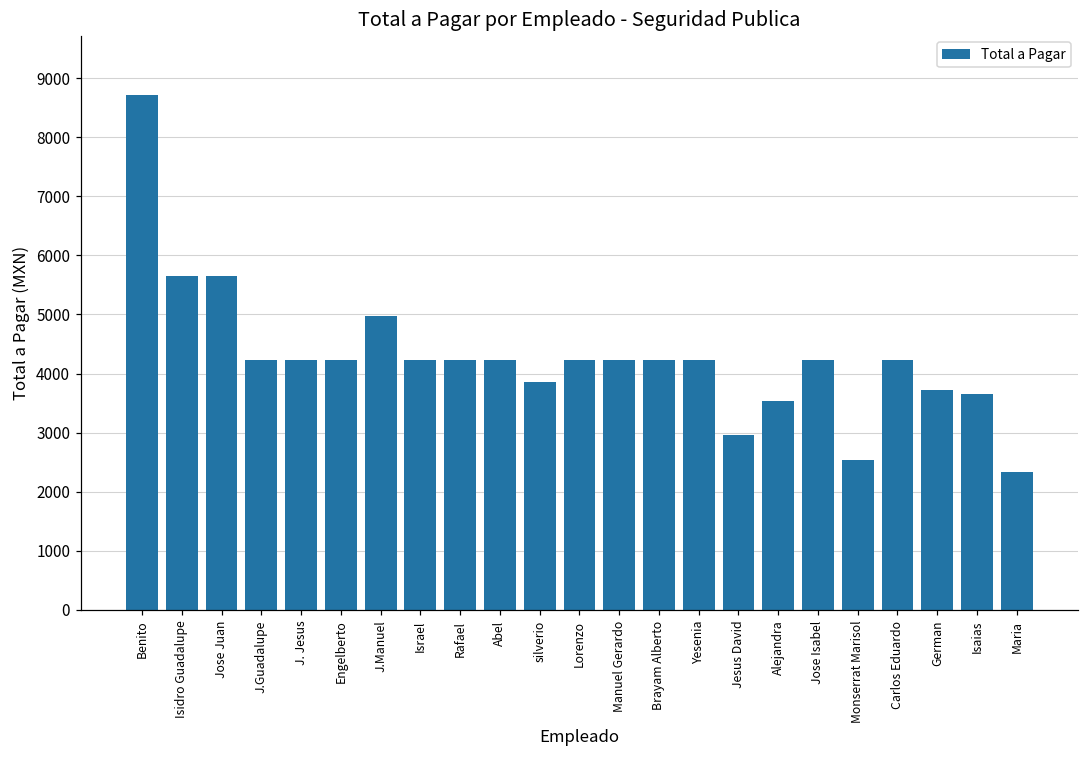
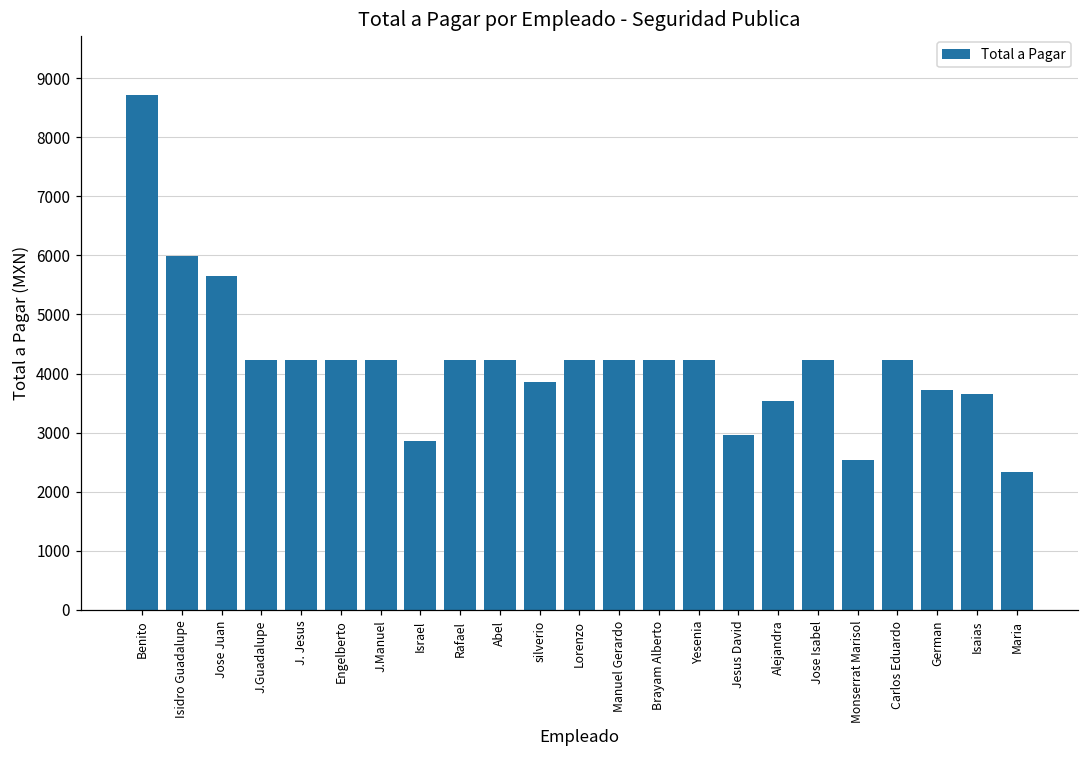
  {
    "Benito": 8700,
-   "Isidro Guadalupe": 5700,
+   "Isidro Guadalupe": 6000,
    "Jose Juan": 5700,
    "J.Guadalupe": 4200,
    "J. Jesus": 4200,
    "Engelberto": 4200,
-   "J.Manuel": 5000,
-   "Israel": 4200,
+   "J.Manuel": 4200,
+   "Israel": 2900,
    "Rafael": 4200,
    "Abel": 4200,
    "silverio": 3900,
    "Lorenzo": 4200,
    "Manuel Gerardo": 4200,
    "Brayam Alberto": 4200,
    "Yesenia": 4200,
    "Jesus David": 3000,
    "Alejandra": 3500,
    "Jose Isabel": 4200,
    "Monserrat Marisol": 2500,
    "Carlos Eduardo": 4200,
    "German": 3700,
    "Isaias": 3700,
    "Maria": 2300
  }
